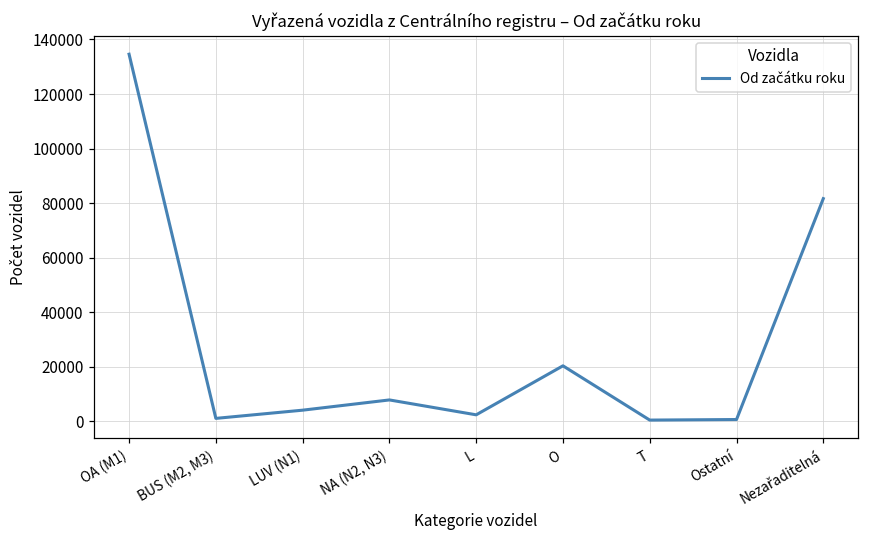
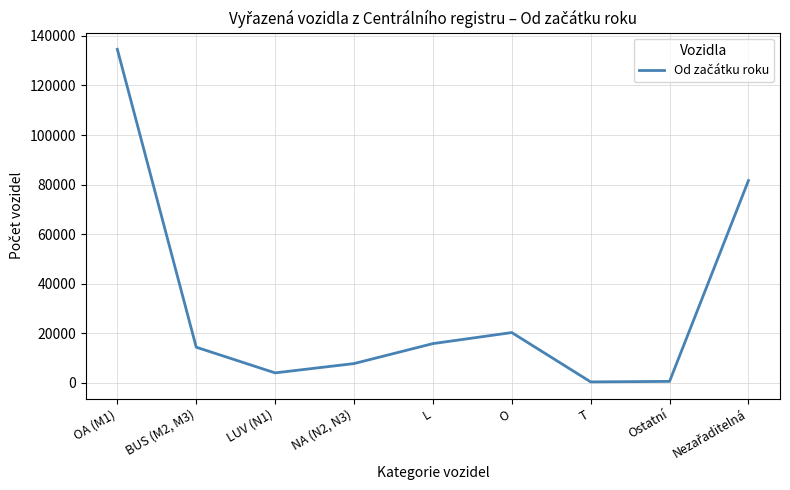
  {
    "OA (M1)": 135000,
-   "BUS (M2, M3)": 1000,
+   "BUS (M2, M3)": 14000,
    "LUV (N1)": 4000,
    "NA (N2, N3)": 8000,
-   "L": 2000,
+   "L": 16000,
    "O": 20000,
    "T": 0,
    "Ostatní": 1000,
    "Nezařaditelná": 82000
  }
